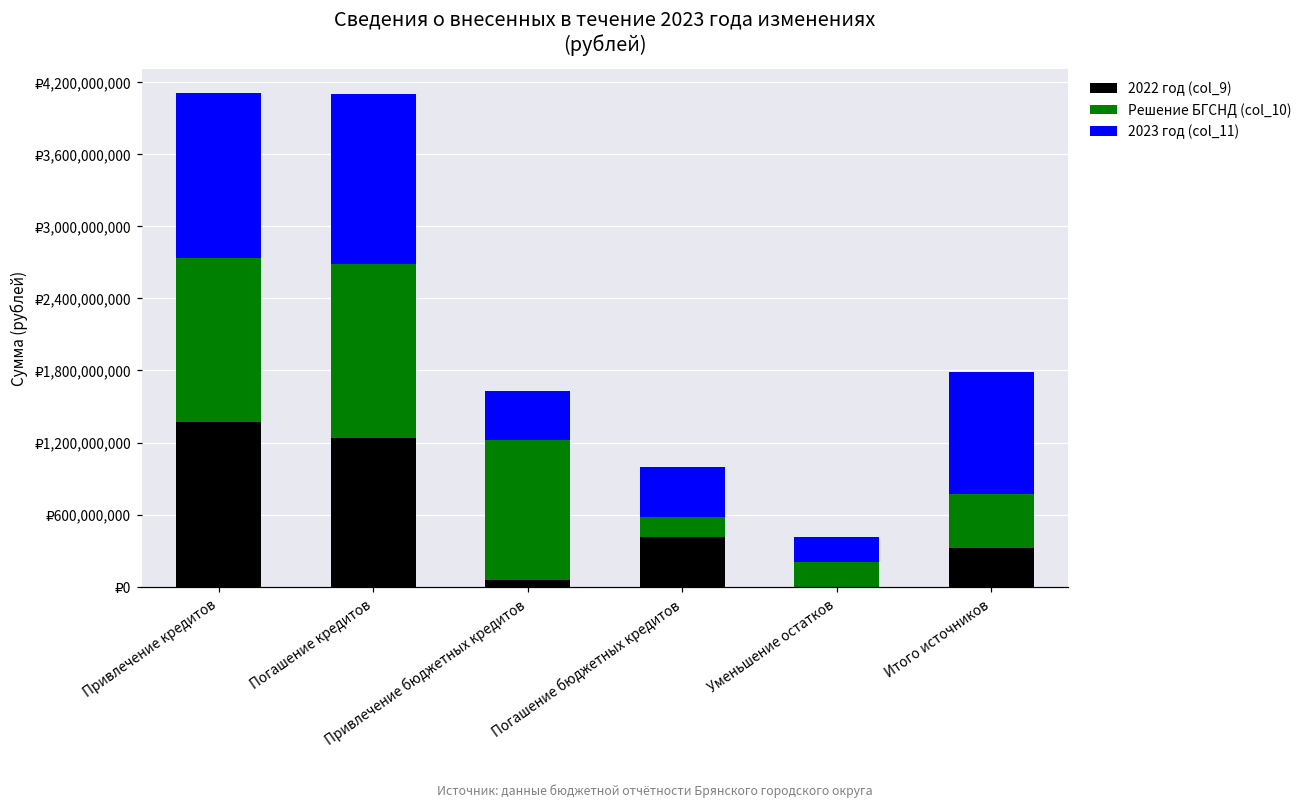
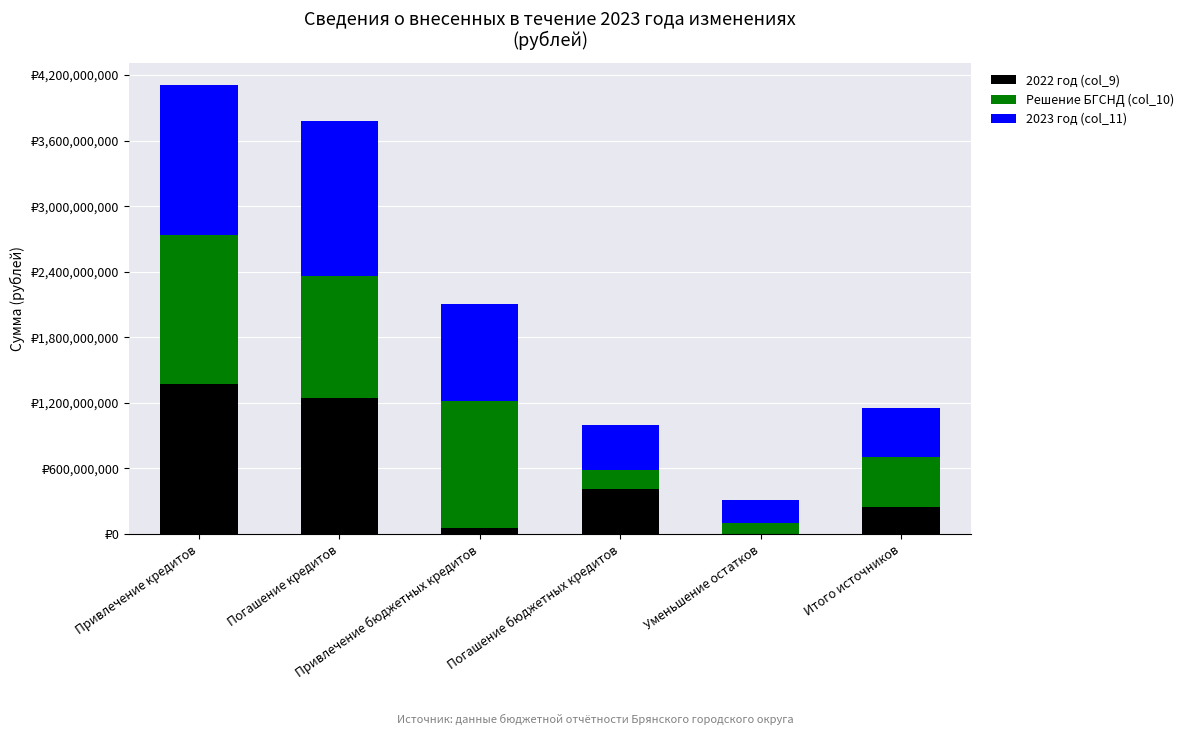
  {
    "2022 год (col_9)": {
      "Привлечение кредитов": "₽1,370,000,000",
      "Погашение кредитов": "₽1,240,000,000",
      "Привлечение бюджетных кредитов": "₽60,000,000",
      "Погашение бюджетных кредитов": "₽410,000,000",
      "Уменьшение остатков": "₽0",
-     "Итого источников": "₽320,000,000"
+     "Итого источников": "₽250,000,000"
    },
    "Решение БГСНД (col_10)": {
      "Привлечение кредитов": "₽1,370,000,000",
-     "Погашение кредитов": "₽1,450,000,000",
+     "Погашение кредитов": "₽1,120,000,000",
      "Привлечение бюджетных кредитов": "₽1,160,000,000",
      "Погашение бюджетных кредитов": "₽170,000,000",
-     "Уменьшение остатков": "₽210,000,000",
+     "Уменьшение остатков": "₽100,000,000",
      "Итого источников": "₽460,000,000"
    },
    "2023 год (col_11)": {
      "Привлечение кредитов": "₽1,370,000,000",
      "Погашение кредитов": "₽1,410,000,000",
-     "Привлечение бюджетных кредитов": "₽410,000,000",
+     "Привлечение бюджетных кредитов": "₽890,000,000",
      "Погашение бюджетных кредитов": "₽410,000,000",
      "Уменьшение остатков": "₽210,000,000",
-     "Итого источников": "₽1,010,000,000"
+     "Итого источников": "₽460,000,000"
    }
  }
